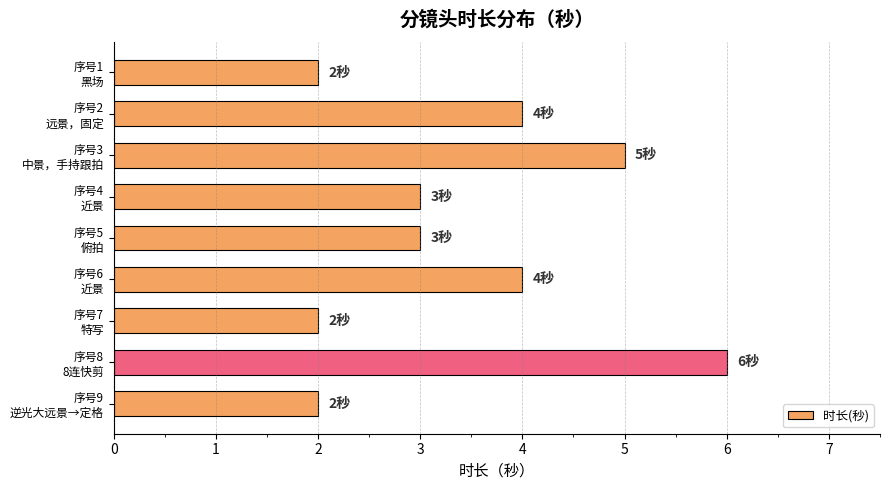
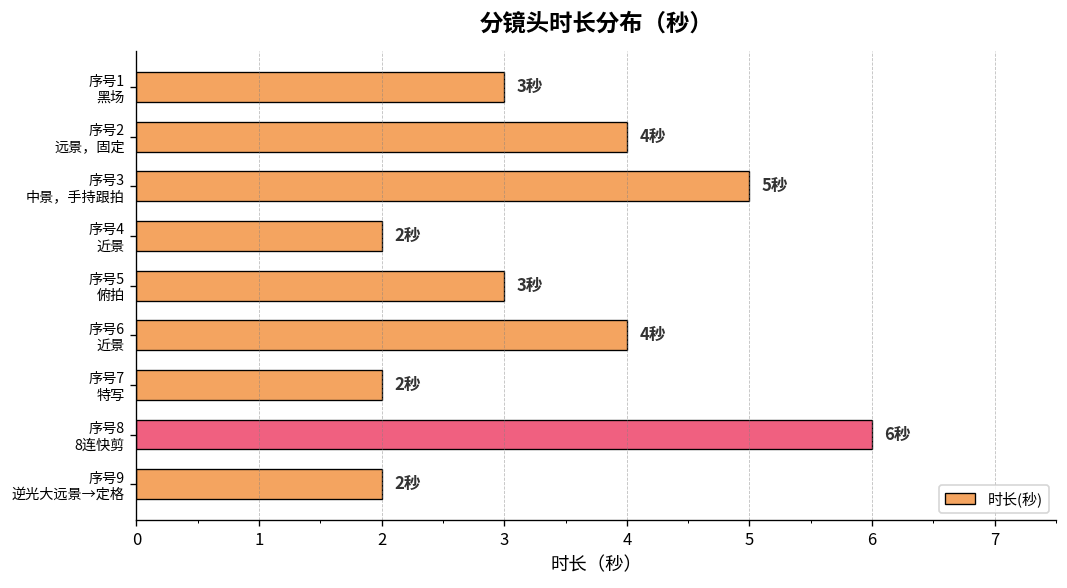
  {
-   "序号1 黑场": "2秒",
+   "序号1 黑场": "3秒",
    "序号2 远景，固定": "4秒",
    "序号3 中景，手持跟拍": "5秒",
-   "序号4 近景": "3秒",
+   "序号4 近景": "2秒",
    "序号5 俯拍": "3秒",
    "序号6 近景": "4秒",
    "序号7 特写": "2秒",
    "序号8 8连快剪": "6秒",
    "序号9 逆光大远景→定格": "2秒"
  }
